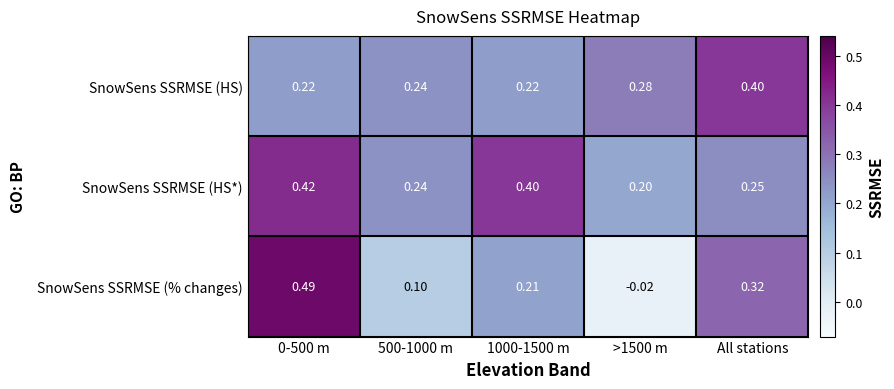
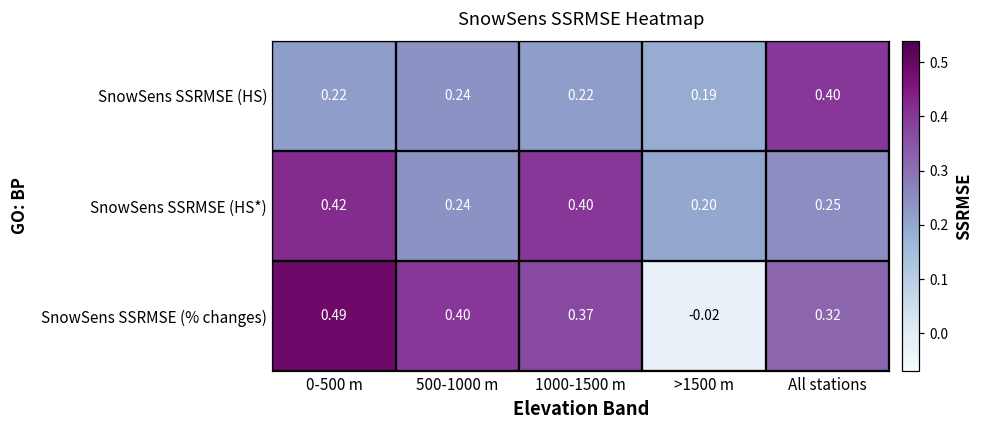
  {
    "SnowSens SSRMSE (HS)": {
      "0-500 m": 0.22,
      "500-1000 m": 0.24,
      "1000-1500 m": 0.22,
-     ">1500 m": 0.28,
+     ">1500 m": 0.19,
      "All stations": 0.40
    },
    "SnowSens SSRMSE (HS*)": {
      "0-500 m": 0.42,
      "500-1000 m": 0.24,
      "1000-1500 m": 0.40,
      ">1500 m": 0.20,
      "All stations": 0.25
    },
    "SnowSens SSRMSE (% changes)": {
      "0-500 m": 0.49,
-     "500-1000 m": 0.10,
-     "1000-1500 m": 0.21,
+     "500-1000 m": 0.40,
+     "1000-1500 m": 0.37,
      ">1500 m": -0.02,
      "All stations": 0.32
    }
  }
